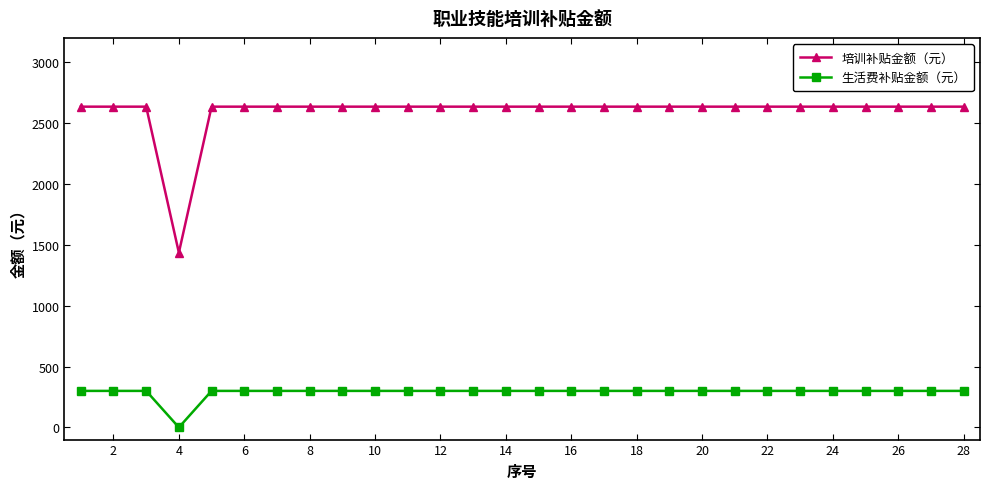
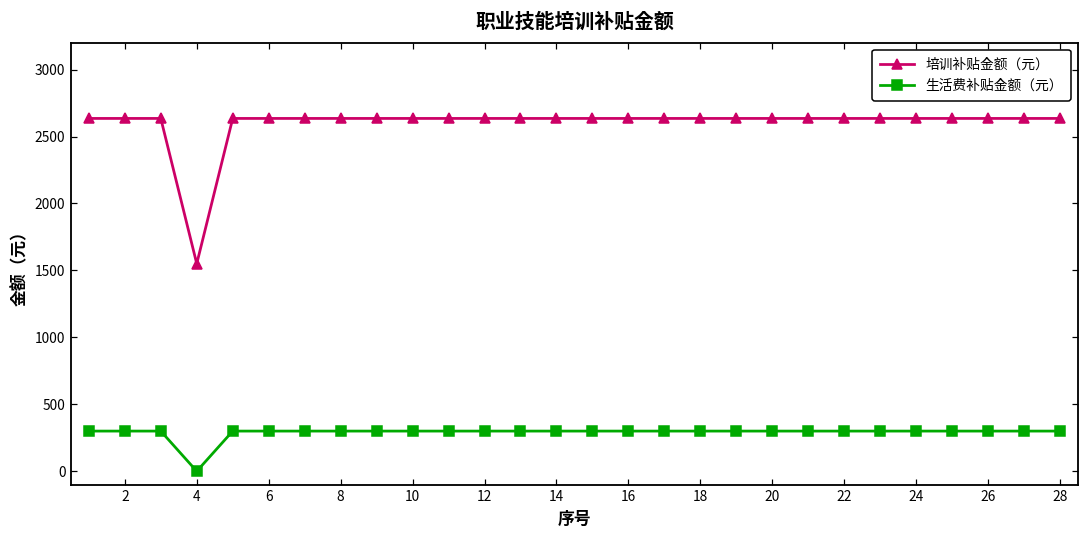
  {
    "培训补贴金额（元）": {
      "2": 2640,
-     "4": 1440,
+     "4": 1550,
      "6": 2640,
      "8": 2640,
      "10": 2640,
      "12": 2640,
      "14": 2640,
      "16": 2640,
      "18": 2640,
      "20": 2640,
      "22": 2640,
      "24": 2640,
      "26": 2640,
      "28": 2640
    },
    "生活费补贴金额（元）": {
      "2": 300,
      "4": 0,
      "6": 300,
      "8": 300,
      "10": 300,
      "12": 300,
      "14": 300,
      "16": 300,
      "18": 300,
      "20": 300,
      "22": 300,
      "24": 300,
      "26": 300,
      "28": 300
    }
  }
